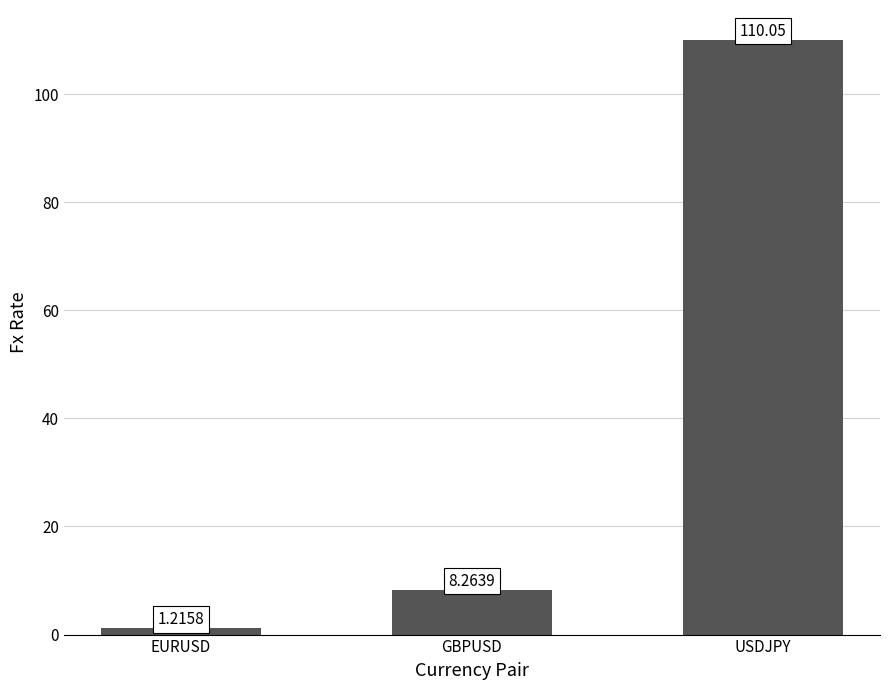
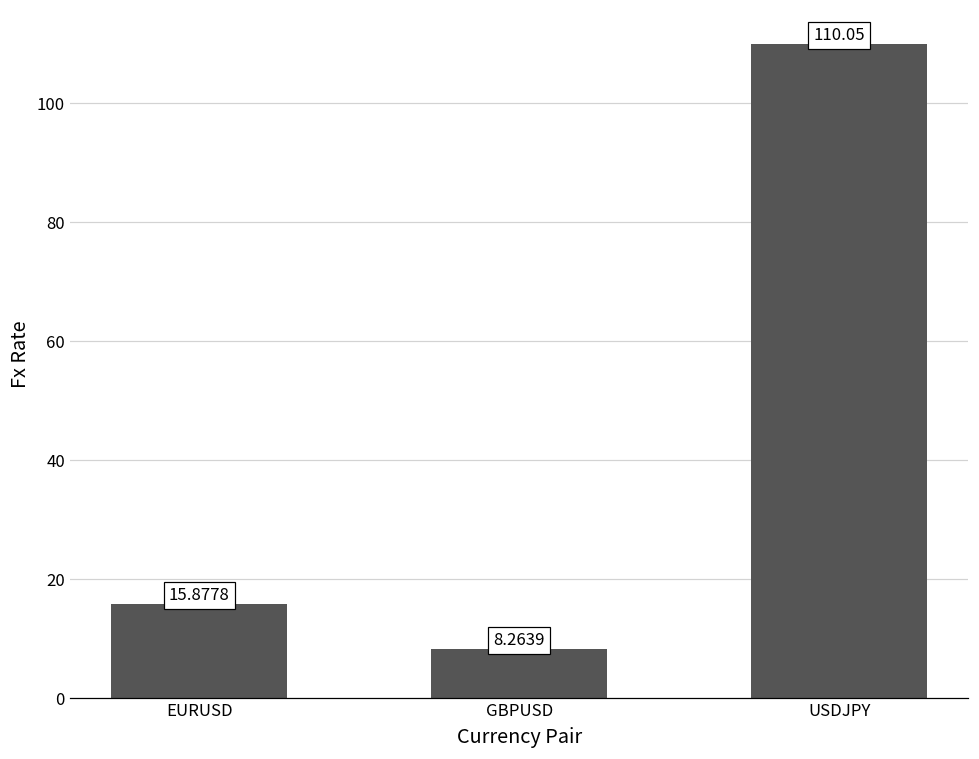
  {
-   "EURUSD": 1.2158
+   "EURUSD": 15.8778
  }
